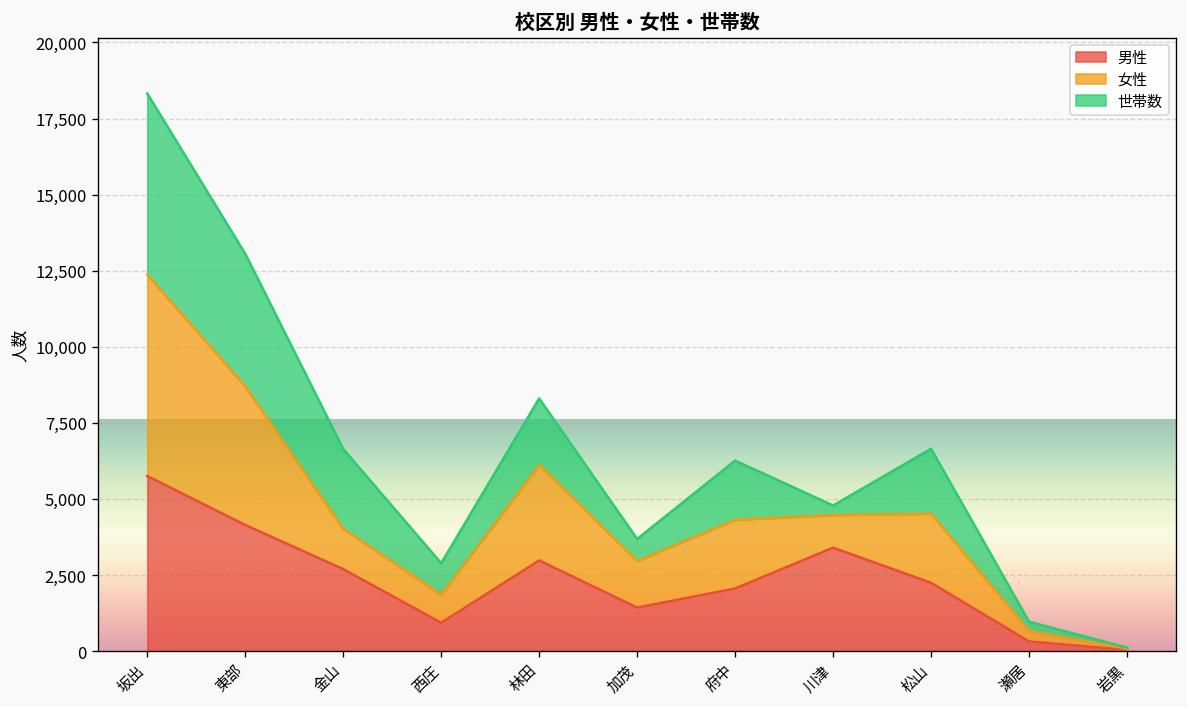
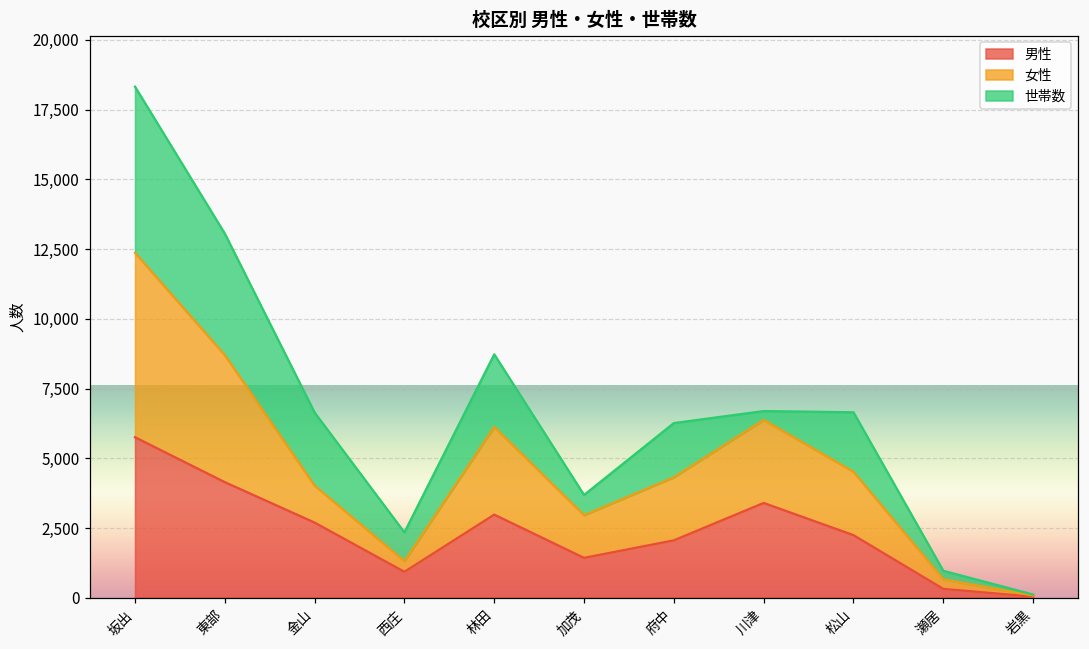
  {
    "男性": {
      "坂出": "5,800",
      "東部": "4,100",
      "金山": "2,700",
      "西庄": "900",
      "林田": "3,000",
      "加茂": "1,400",
      "府中": "2,100",
      "川津": "3,400",
      "松山": "2,200",
      "瀬居": "300"
    },
    "女性": {
      "坂出": "6,600",
      "東部": "4,600",
      "金山": "1,300",
-     "西庄": "900",
+     "西庄": "400",
      "林田": "3,100",
      "加茂": "1,500",
      "府中": "2,300",
-     "川津": "1,100",
+     "川津": "3,000",
      "松山": "2,300",
      "瀬居": "300"
    },
    "世帯数": {
      "坂出": "6,000",
      "東部": "4,400",
      "金山": "2,600",
      "西庄": "1,000",
-     "林田": "2,200",
+     "林田": "2,600",
      "加茂": "700",
      "府中": "1,900",
      "川津": "300",
      "松山": "2,100",
      "瀬居": "300"
    }
  }
